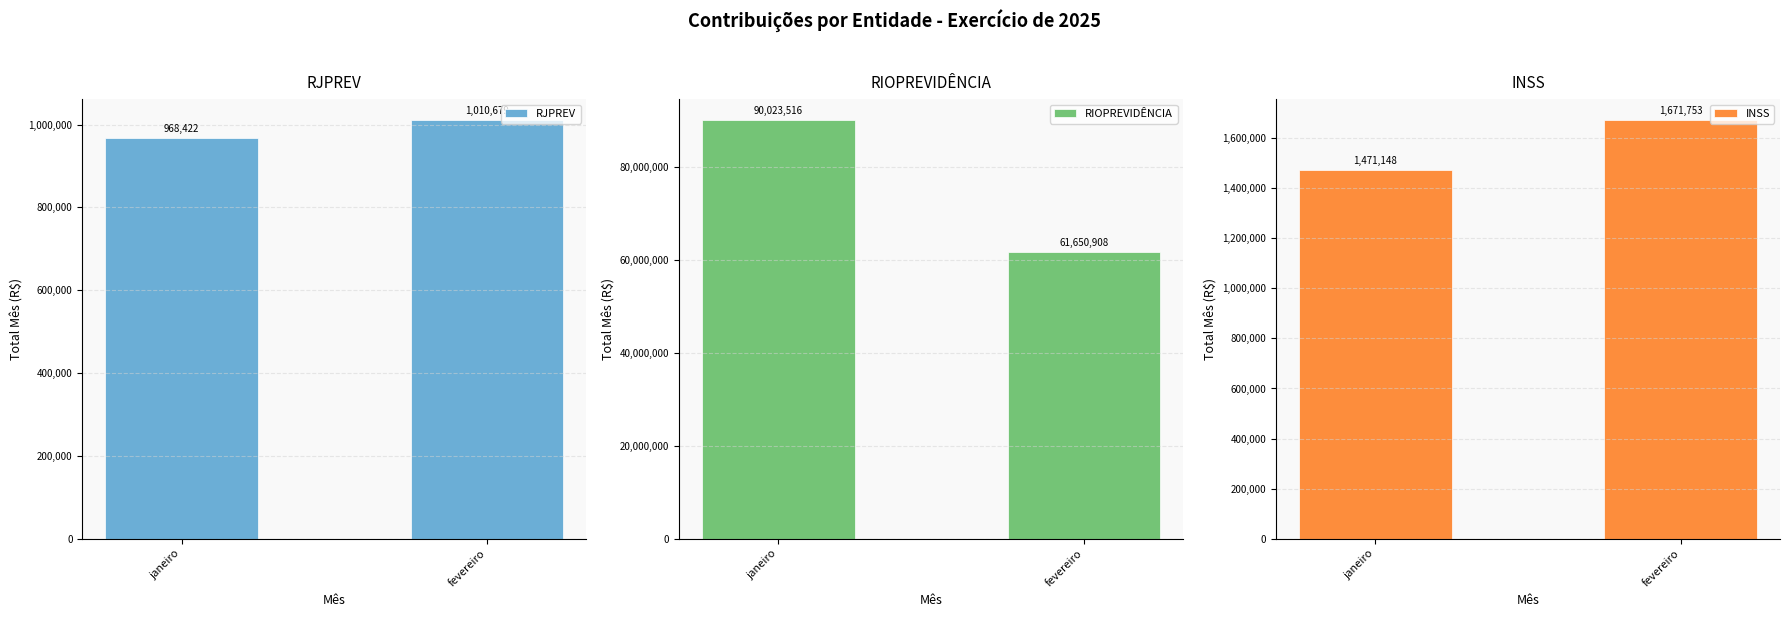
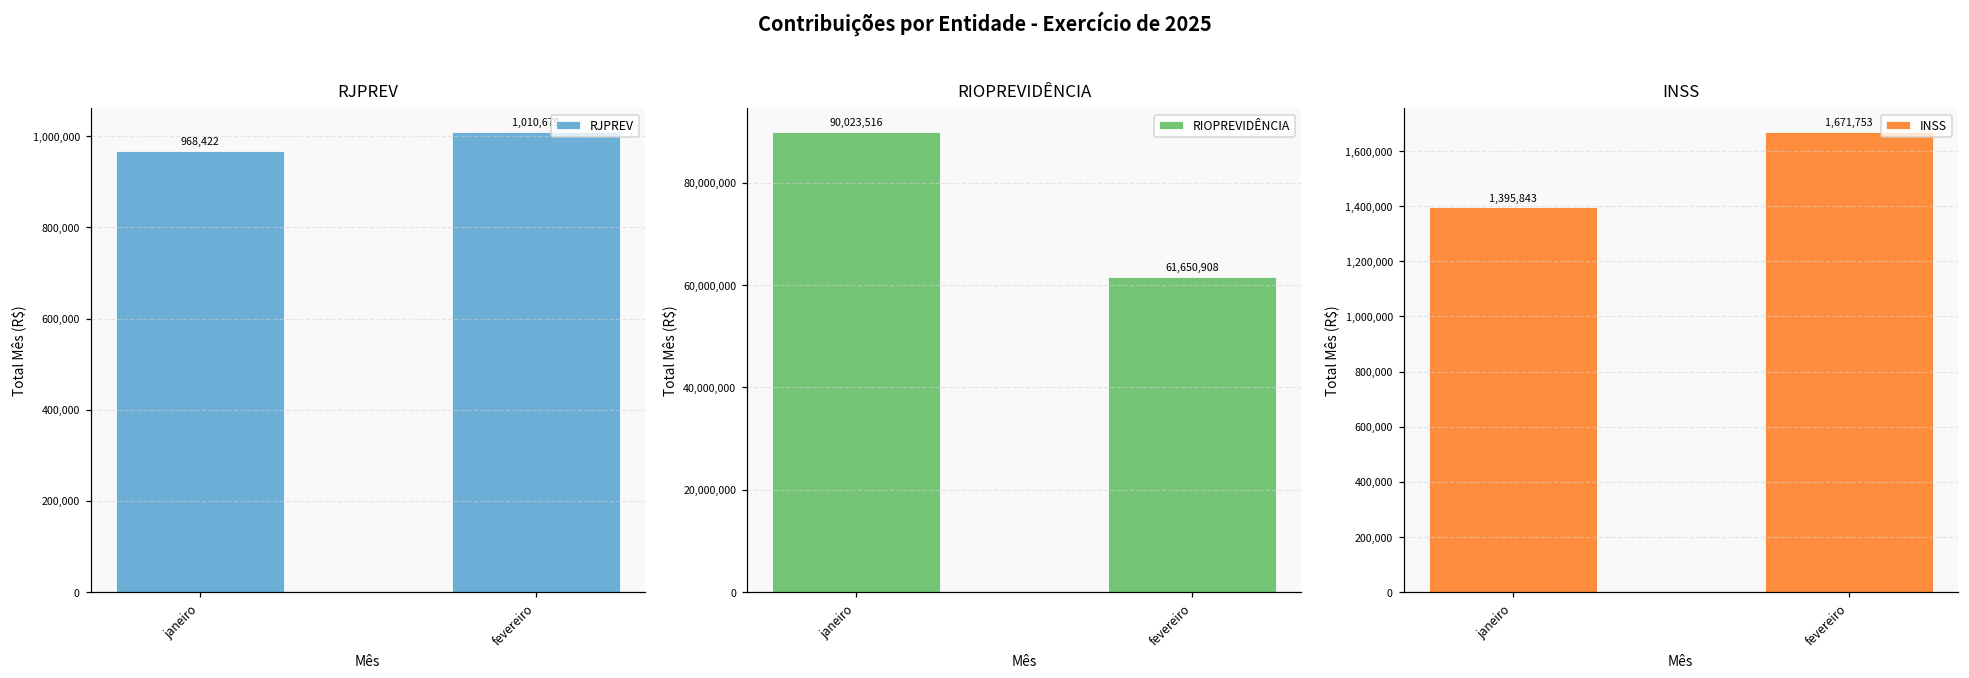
  {
    "RJPREV": {
      "janeiro": "968,422"
    },
    "RIOPREVIDÊNCIA": {
      "janeiro": "90,023,516",
      "fevereiro": "61,650,908"
    },
    "INSS": {
-     "janeiro": "1,471,148",
+     "janeiro": "1,395,843",
      "fevereiro": "1,671,753"
    }
  }
